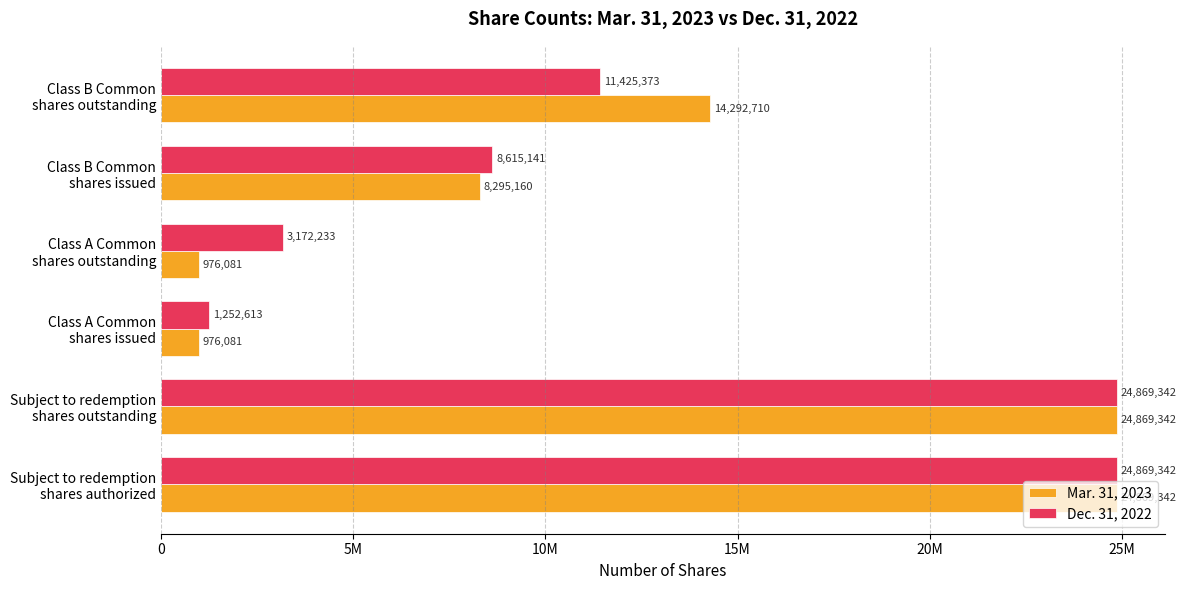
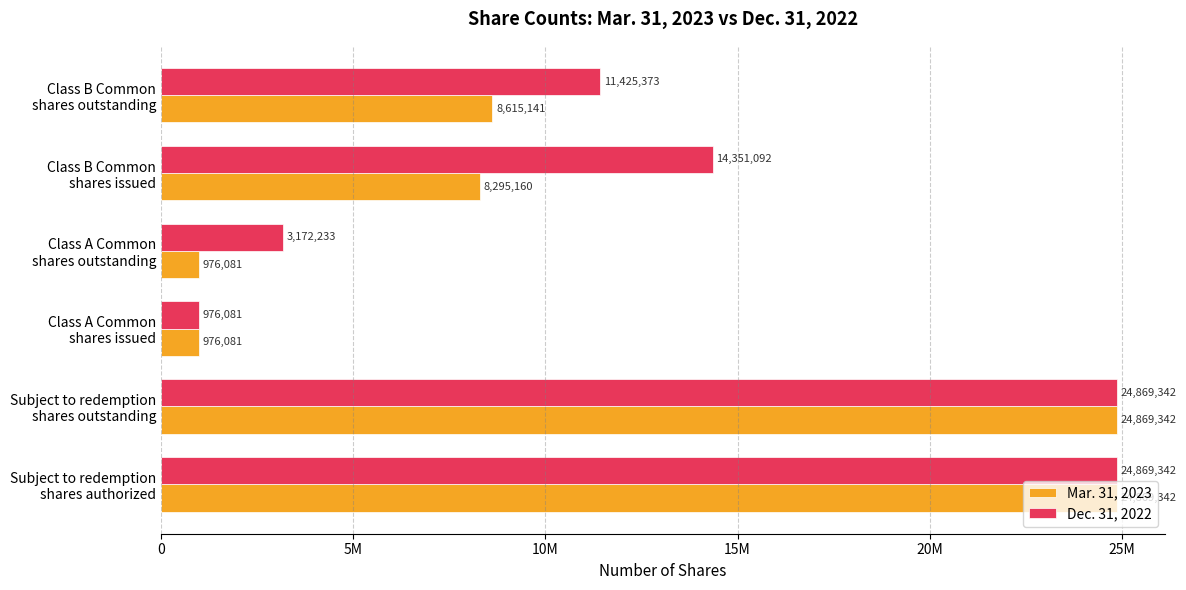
  {
    "Mar. 31, 2023": {
-     "Class B Common shares outstanding": "14,292,710",
+     "Class B Common shares outstanding": "8,615,141",
      "Class B Common shares issued": "8,295,160",
      "Class A Common shares outstanding": "976,081",
      "Class A Common shares issued": "976,081",
      "Subject to redemption shares outstanding": "24,869,342"
    },
    "Dec. 31, 2022": {
      "Class B Common shares outstanding": "11,425,373",
-     "Class B Common shares issued": "8,615,141",
+     "Class B Common shares issued": "14,351,092",
      "Class A Common shares outstanding": "3,172,233",
-     "Class A Common shares issued": "1,252,613",
+     "Class A Common shares issued": "976,081",
      "Subject to redemption shares outstanding": "24,869,342",
      "Subject to redemption shares authorized": "24,869,342"
    }
  }
